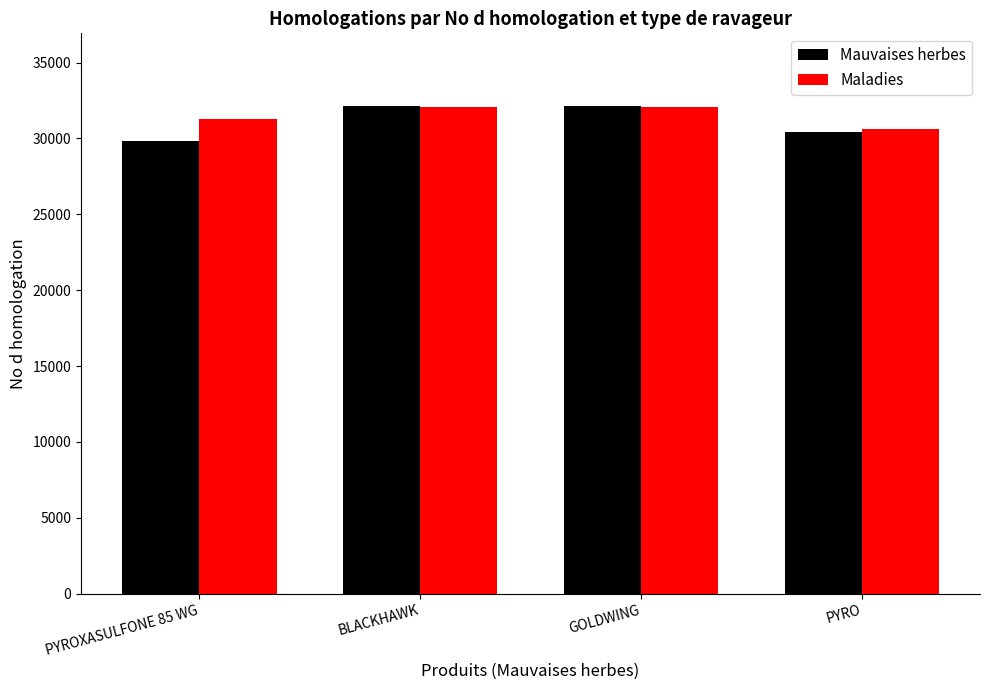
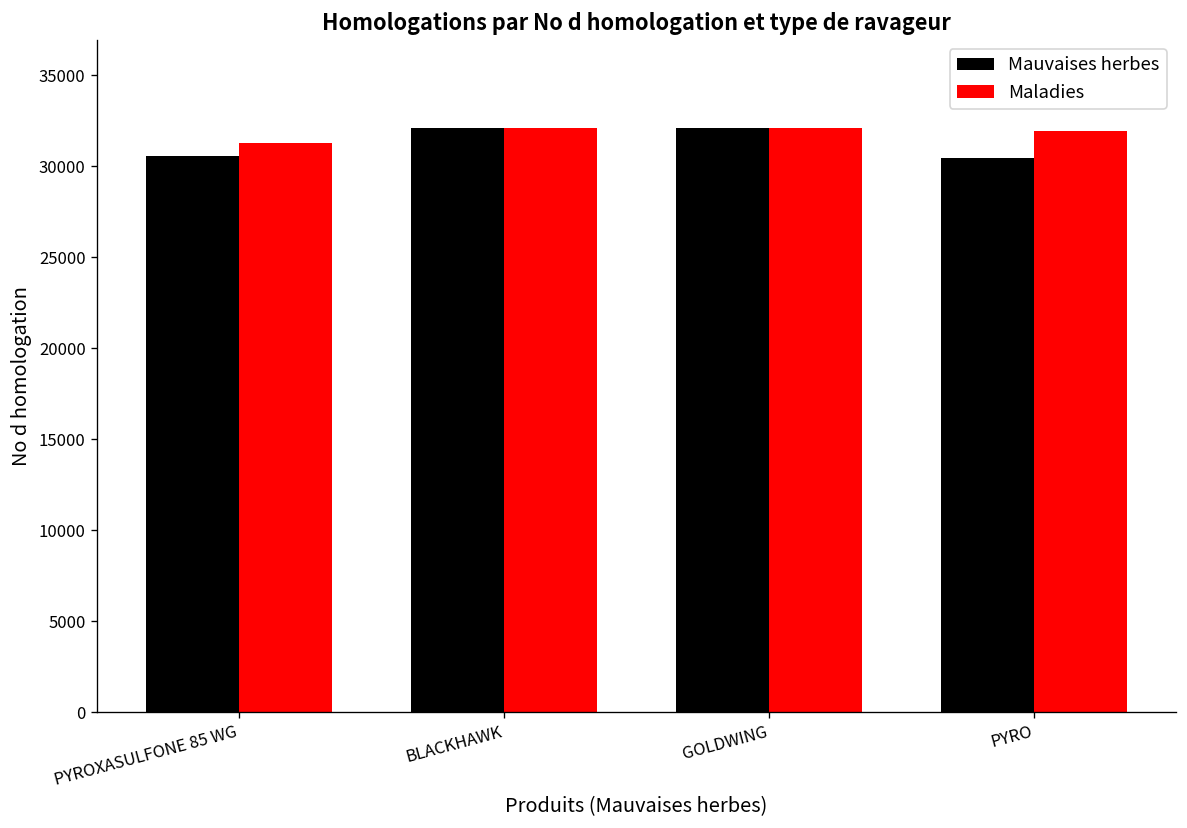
  {
    "Mauvaises herbes": {
-     "PYROXASULFONE 85 WG": 29800,
+     "PYROXASULFONE 85 WG": 30600,
      "BLACKHAWK": 32100,
      "GOLDWING": 32100,
      "PYRO": 30400
    },
    "Maladies": {
      "PYROXASULFONE 85 WG": 31300,
      "BLACKHAWK": 32100,
      "GOLDWING": 32100,
-     "PYRO": 30600
+     "PYRO": 31900
    }
  }
